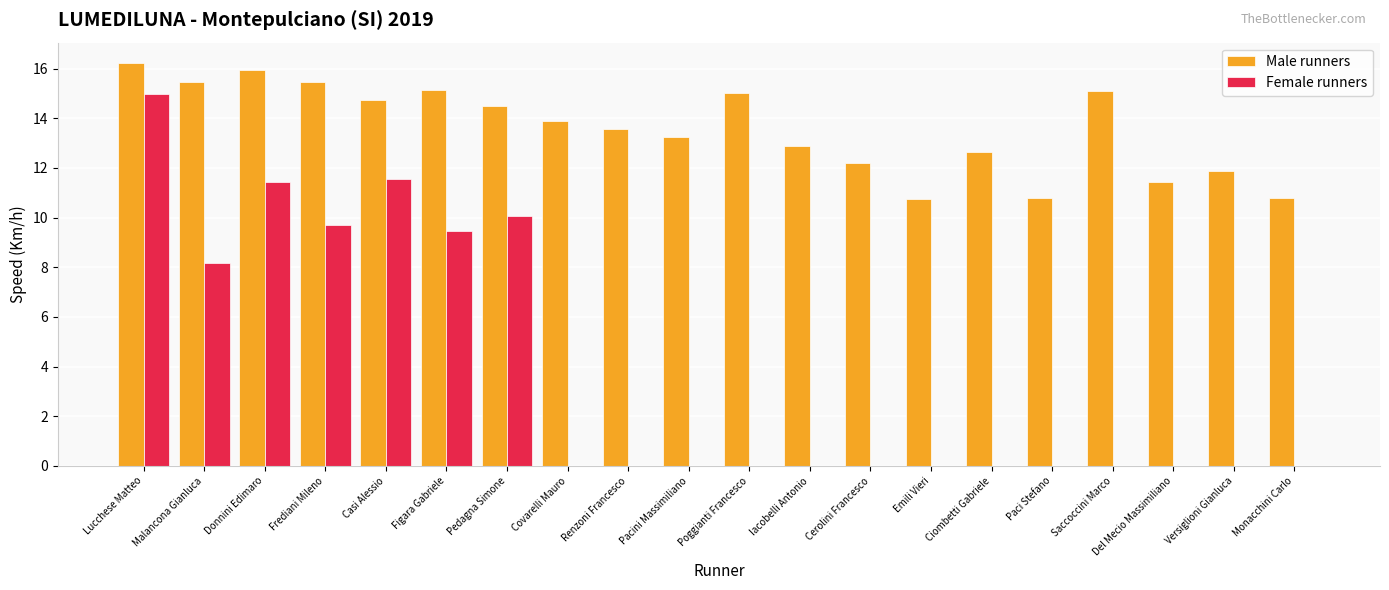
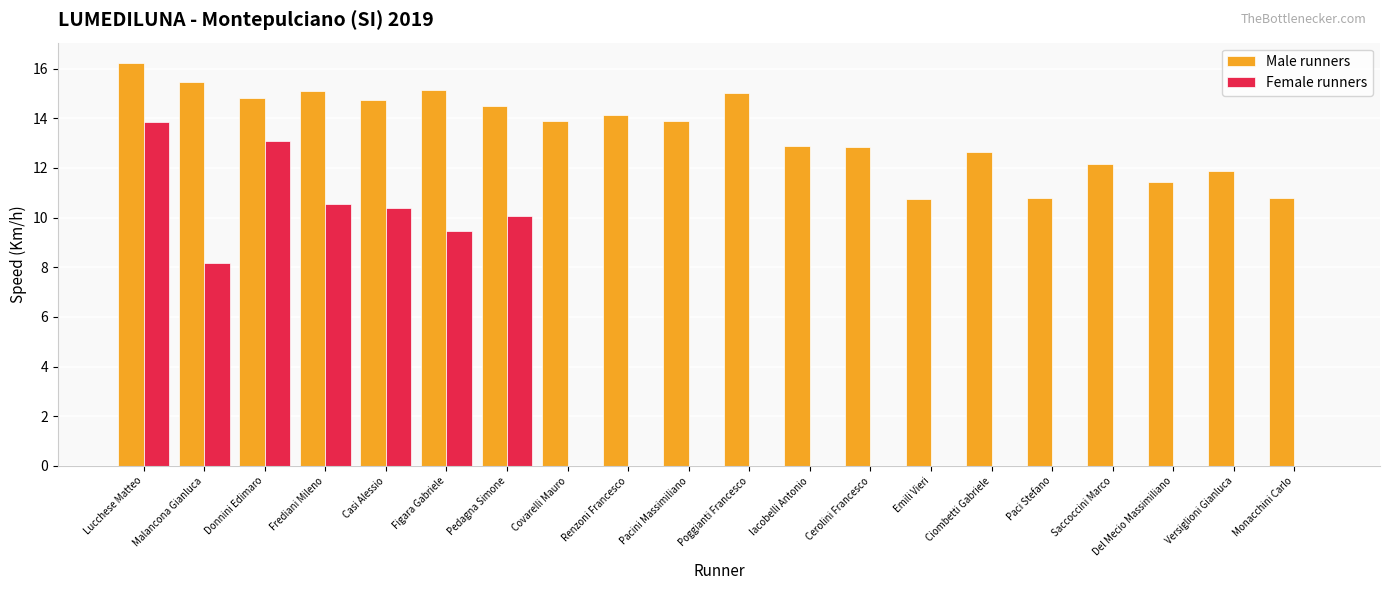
  {
    "Male runners": {
      "Lucchese Matteo": 16.2,
      "Malancona Gianluca": 15.5,
-     "Donnini Edimaro": 15.9,
-     "Frediani Mileno": 15.5,
+     "Donnini Edimaro": 14.8,
+     "Frediani Mileno": 15.1,
      "Casi Alessio": 14.7,
      "Figara Gabriele": 15.1,
      "Pedagna Simone": 14.5,
      "Covarelli Mauro": 13.9,
-     "Renzoni Francesco": 13.6,
-     "Pacini Massimiliano": 13.2,
+     "Renzoni Francesco": 14.1,
+     "Pacini Massimiliano": 13.9,
      "Poggianti Francesco": 15.0,
      "Iacobelli Antonio": 12.9,
-     "Cerolini Francesco": 12.2,
+     "Cerolini Francesco": 12.8,
      "Emili Vieri": 10.8,
      "Ciombetti Gabriele": 12.6,
      "Paci Stefano": 10.8,
-     "Saccoccini Marco": 15.1,
+     "Saccoccini Marco": 12.2,
      "Del Mecio Massimiliano": 11.4,
      "Versiglioni Gianluca": 11.9,
      "Monacchini Carlo": 10.8
    },
    "Female runners": {
-     "Lucchese Matteo": 15.0,
+     "Lucchese Matteo": 13.8,
      "Malancona Gianluca": 8.2,
-     "Donnini Edimaro": 11.4,
-     "Frediani Mileno": 9.7,
-     "Casi Alessio": 11.6,
+     "Donnini Edimaro": 13.1,
+     "Frediani Mileno": 10.6,
+     "Casi Alessio": 10.4,
      "Figara Gabriele": 9.5,
      "Pedagna Simone": 10.1,
      "Covarelli Mauro": 0.0,
      "Renzoni Francesco": 0.0,
      "Pacini Massimiliano": 0.0,
      "Poggianti Francesco": 0.0,
      "Iacobelli Antonio": 0.0,
      "Cerolini Francesco": 0.0,
      "Emili Vieri": 0.0,
      "Ciombetti Gabriele": 0.0,
      "Paci Stefano": 0.0,
      "Saccoccini Marco": 0.0,
      "Del Mecio Massimiliano": 0.0,
      "Versiglioni Gianluca": 0.0,
      "Monacchini Carlo": 0.0
    }
  }
